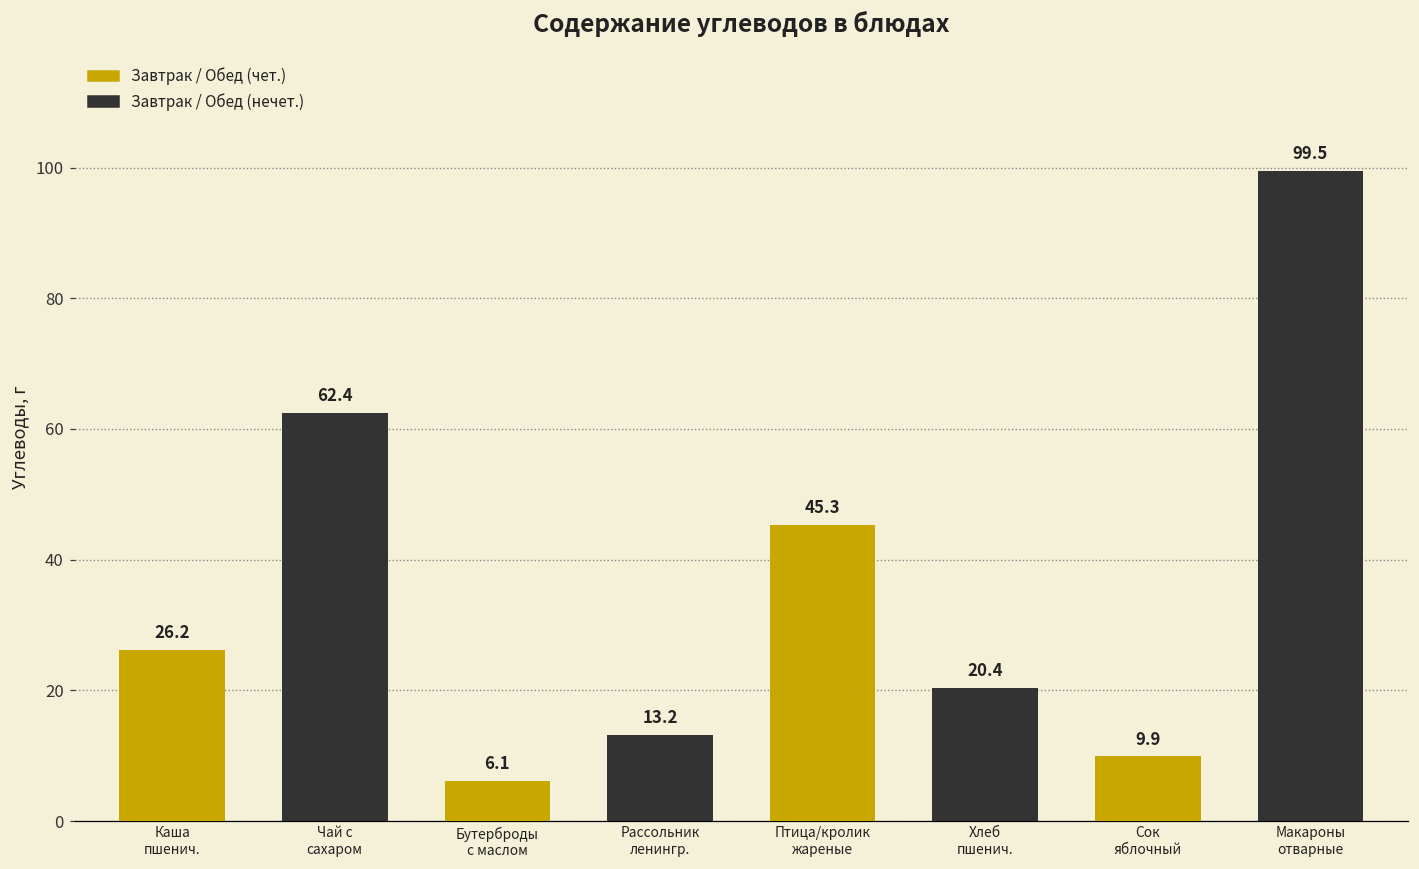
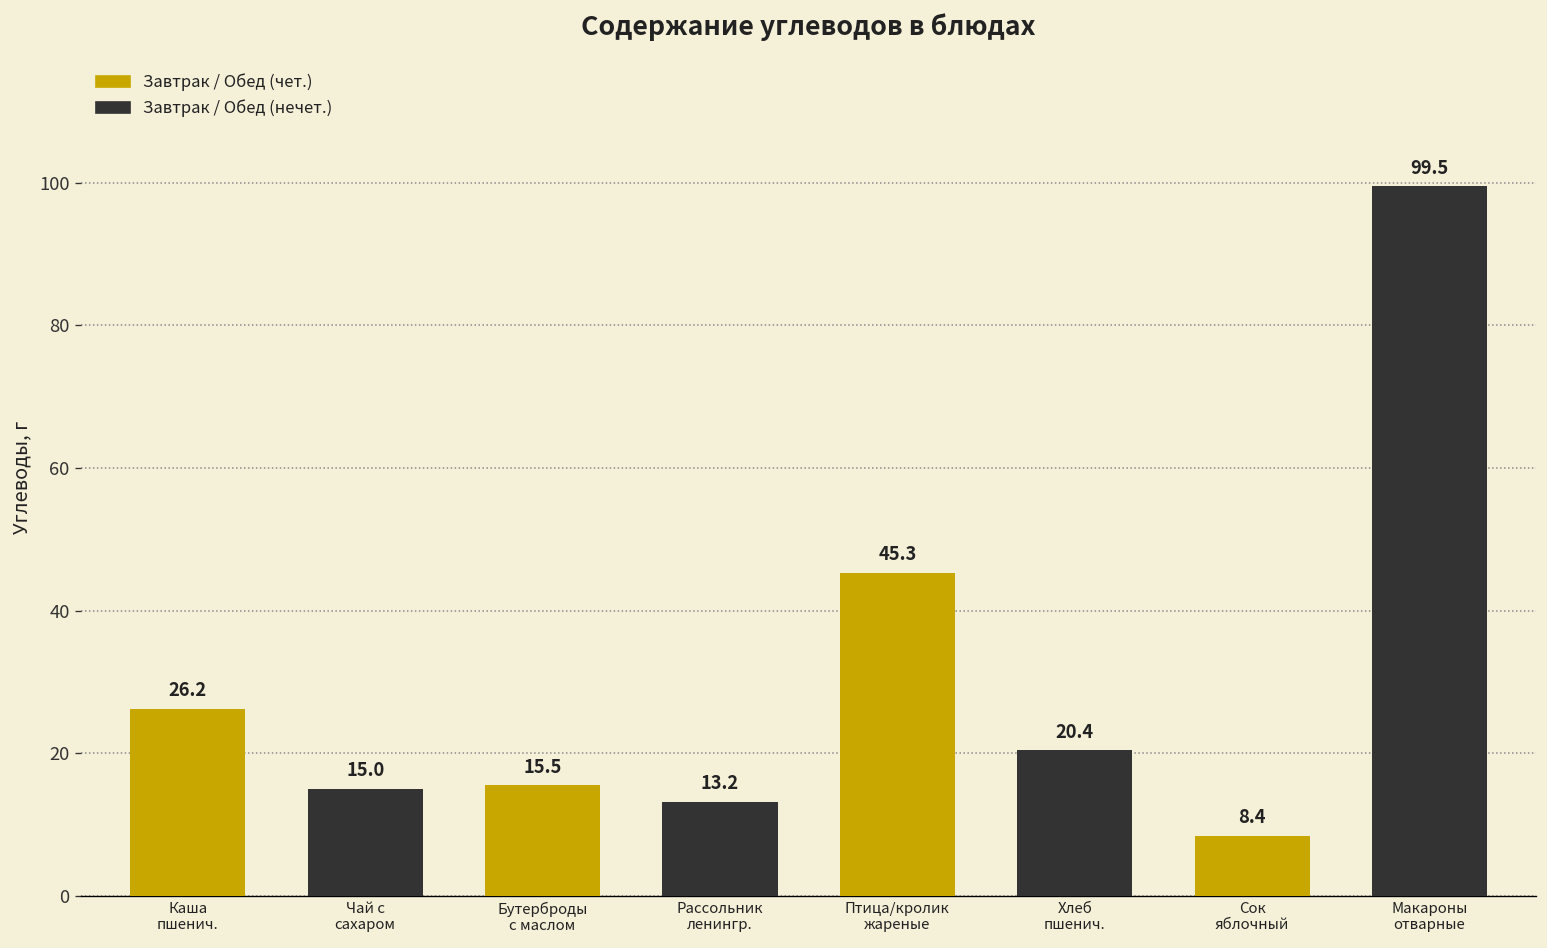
  {
    "Каша пшенич.": 26.2,
-   "Чай с сахаром": 62.4,
-   "Бутерброды с маслом": 6.1,
+   "Чай с сахаром": 15.0,
+   "Бутерброды с маслом": 15.5,
    "Рассольник ленингр.": 13.2,
    "Птица/кролик жареные": 45.3,
    "Хлеб пшенич.": 20.4,
-   "Сок яблочный": 9.9,
+   "Сок яблочный": 8.4,
    "Макароны отварные": 99.5
  }
